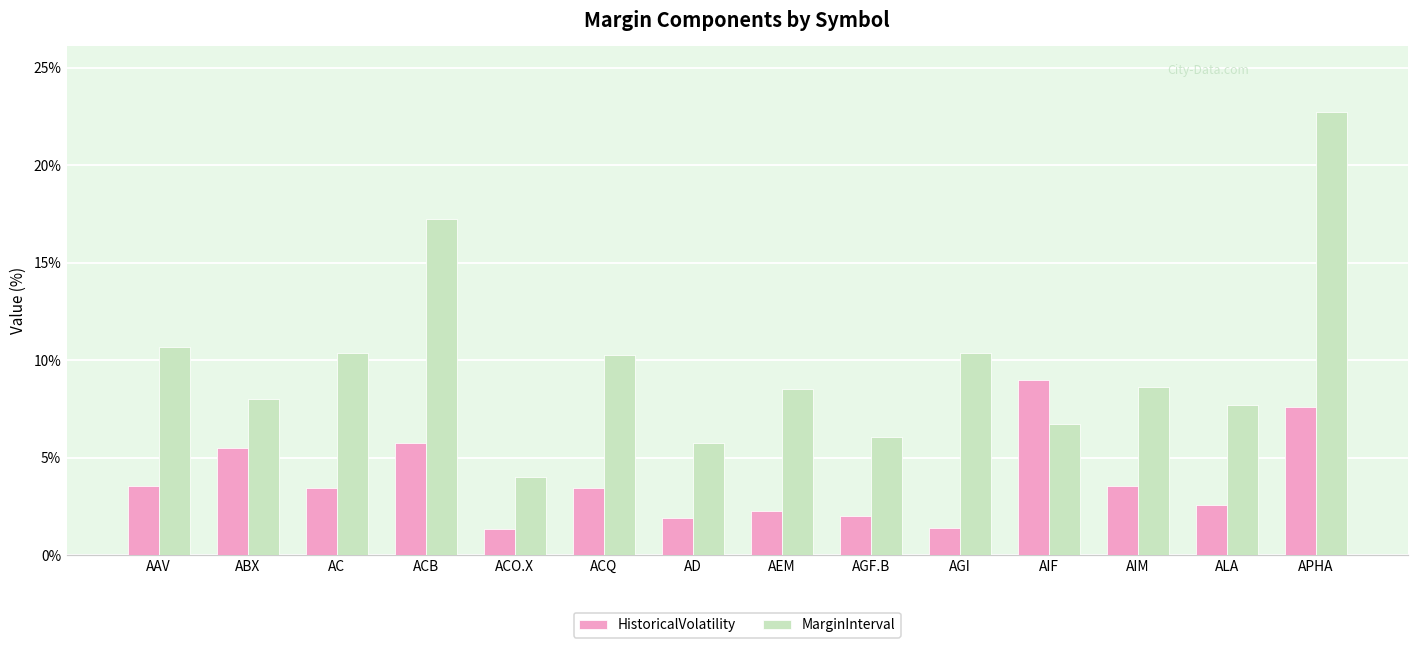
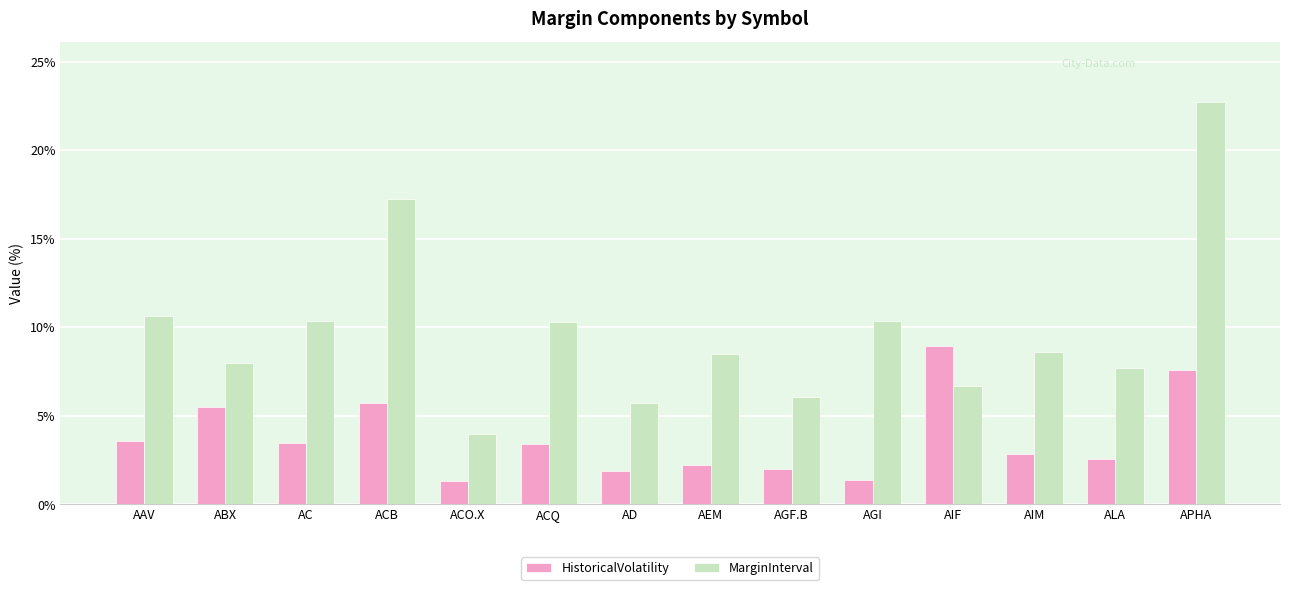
  {
    "HistoricalVolatility": {
      "AAV": "3.6%",
      "ABX": "5.5%",
      "AC": "3.4%",
      "ACB": "5.8%",
      "ACO.X": "1.3%",
      "ACQ": "3.4%",
      "AD": "1.9%",
      "AEM": "2.2%",
      "AGF.B": "2.0%",
      "AGI": "1.4%",
      "AIF": "9.0%",
-     "AIM": "3.5%",
+     "AIM": "2.9%",
      "ALA": "2.6%",
      "APHA": "7.6%"
    },
    "MarginInterval": {
      "AAV": "10.7%",
      "ABX": "8.0%",
      "AC": "10.3%",
      "ACB": "17.3%",
      "ACO.X": "4.0%",
      "ACQ": "10.3%",
      "AD": "5.7%",
      "AEM": "8.5%",
      "AGF.B": "6.0%",
      "AGI": "10.3%",
      "AIF": "6.7%",
      "AIM": "8.6%",
      "ALA": "7.7%",
      "APHA": "22.7%"
    }
  }
